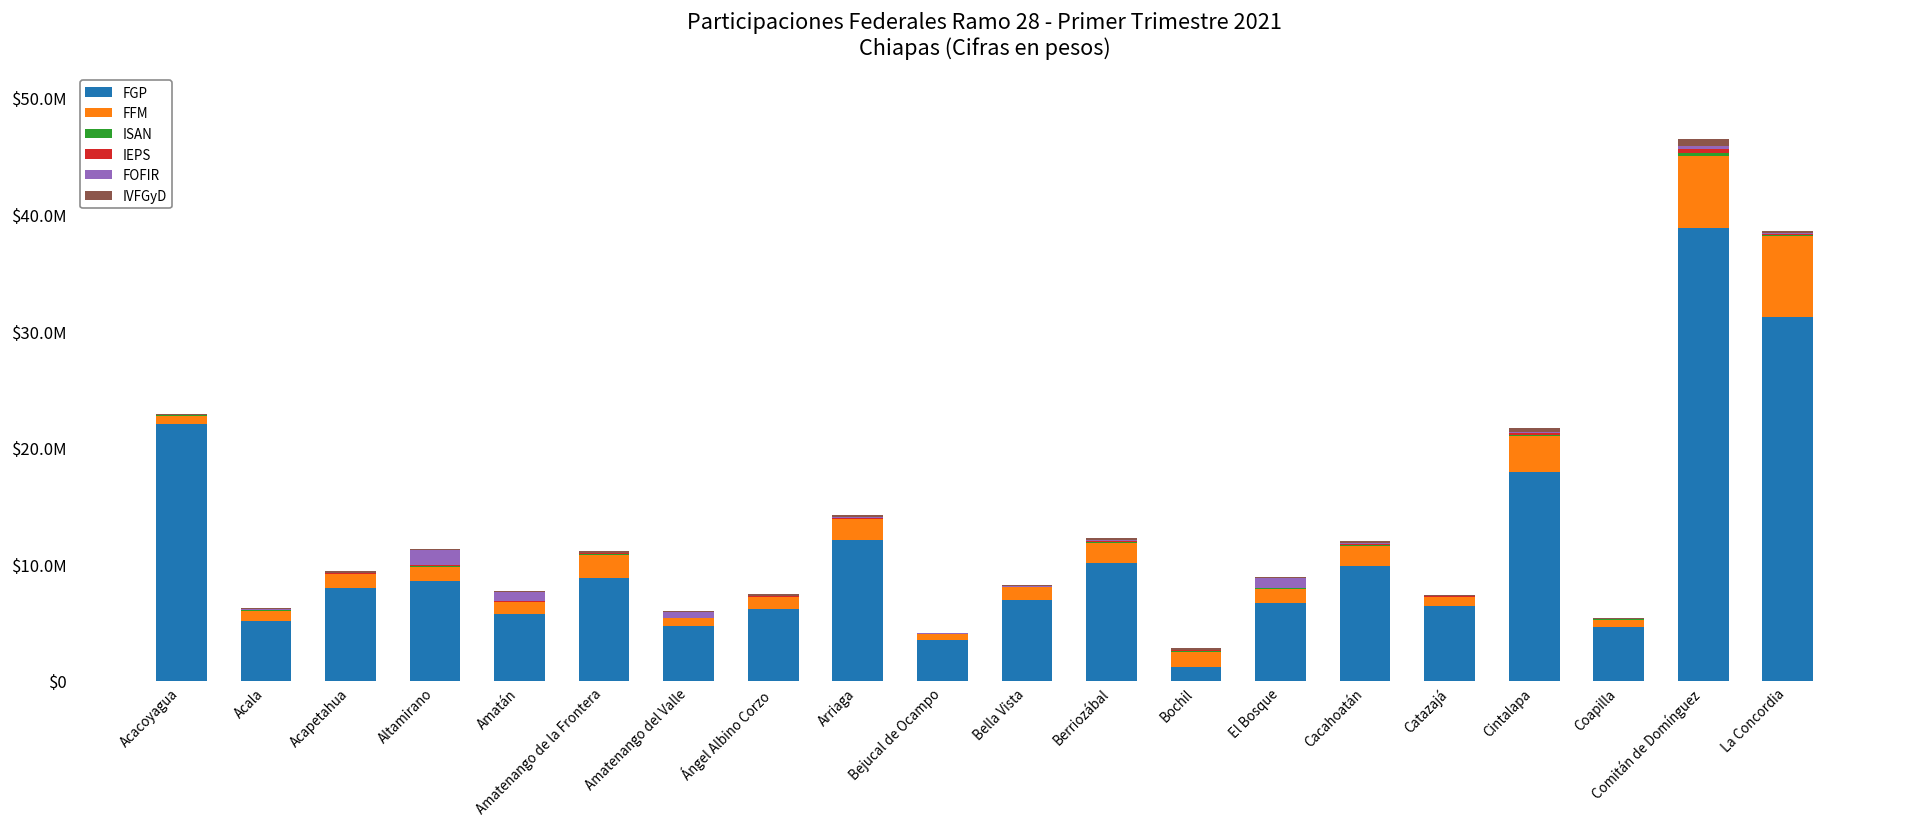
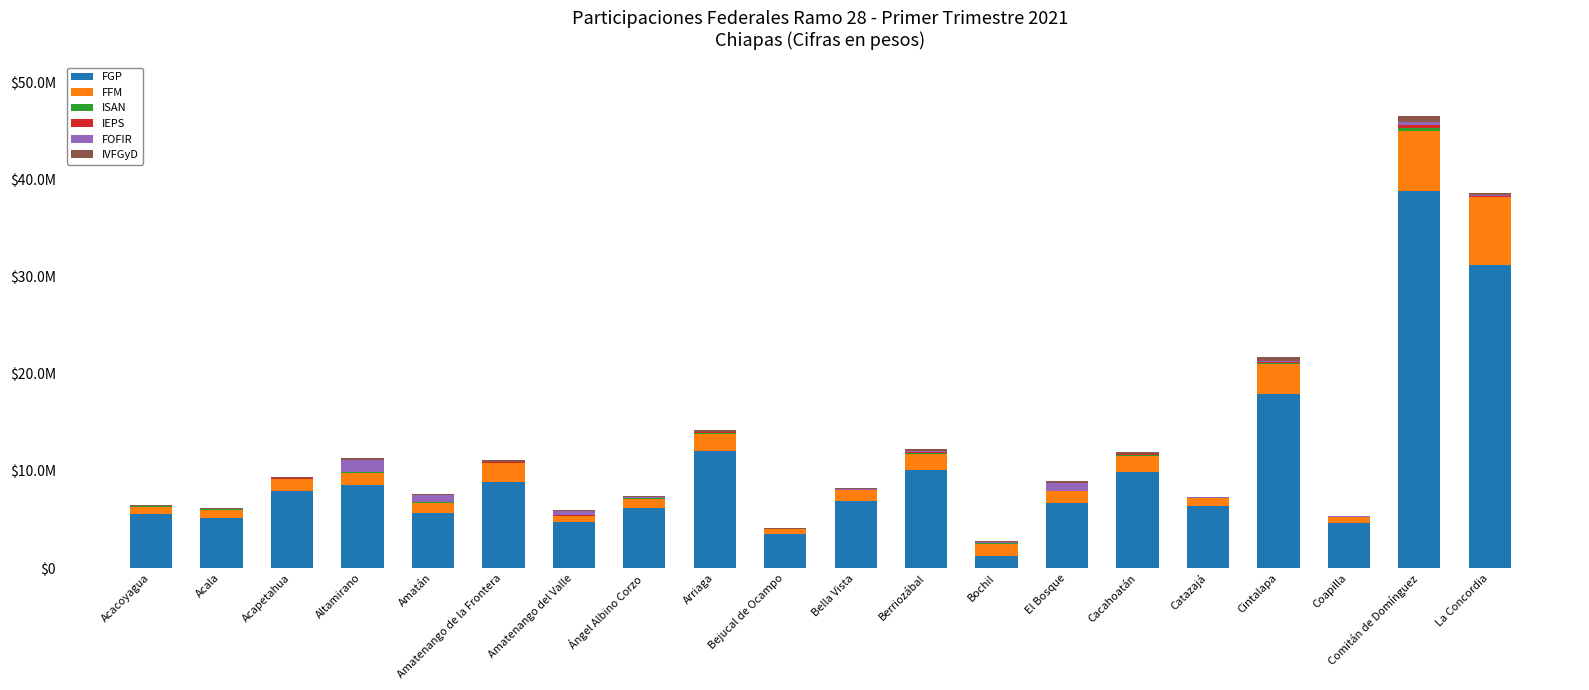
  {
    "FGP": {
-     "Acacoyagua": "$22000000",
+     "Acacoyagua": "$6000000",
      "Acala": "$5000000",
      "Acapetahua": "$8000000",
      "Altamirano": "$9000000",
      "Amatán": "$6000000",
      "Amatenango de la Frontera": "$9000000",
      "Amatenango del Valle": "$5000000",
      "Ángel Albino Corzo": "$6000000",
      "Arriaga": "$12000000",
      "Bejucal de Ocampo": "$3000000",
      "Bella Vista": "$7000000",
      "Berriozábal": "$10000000",
      "Bochil": "$1000000",
      "El Bosque": "$7000000",
      "Cacahoatán": "$10000000",
      "Catazajá": "$6000000",
      "Cintalapa": "$18000000",
      "Coapilla": "$5000000",
      "Comitán de Domínguez": "$39000000",
      "La Concordia": "$31000000"
    },
    "FFM": {
      "Acacoyagua": "$1000000",
      "Acala": "$1000000",
      "Acapetahua": "$1000000",
      "Altamirano": "$1000000",
      "Amatán": "$1000000",
      "Amatenango de la Frontera": "$2000000",
      "Amatenango del Valle": "$1000000",
      "Ángel Albino Corzo": "$1000000",
      "Arriaga": "$2000000",
      "Bejucal de Ocampo": "$1000000",
      "Bella Vista": "$1000000",
      "Berriozábal": "$2000000",
      "Bochil": "$1000000",
      "El Bosque": "$1000000",
      "Cacahoatán": "$2000000",
      "Catazajá": "$1000000",
      "Cintalapa": "$3000000",
      "Coapilla": "$1000000",
      "Comitán de Domínguez": "$6000000",
      "La Concordia": "$7000000"
    },
    "ISAN": {
      "Comitán de Domínguez": "$0"
    },
    "IEPS": {
      "Comitán de Domínguez": "$0"
    },
    "FOFIR": {
      "Altamirano": "$1000000",
      "Amatán": "$1000000",
      "Amatenango del Valle": "$0",
      "El Bosque": "$1000000",
      "Comitán de Domínguez": "$0"
    },
    "IVFGyD": {
      "Cintalapa": "$0",
      "Comitán de Domínguez": "$1000000"
    }
  }
